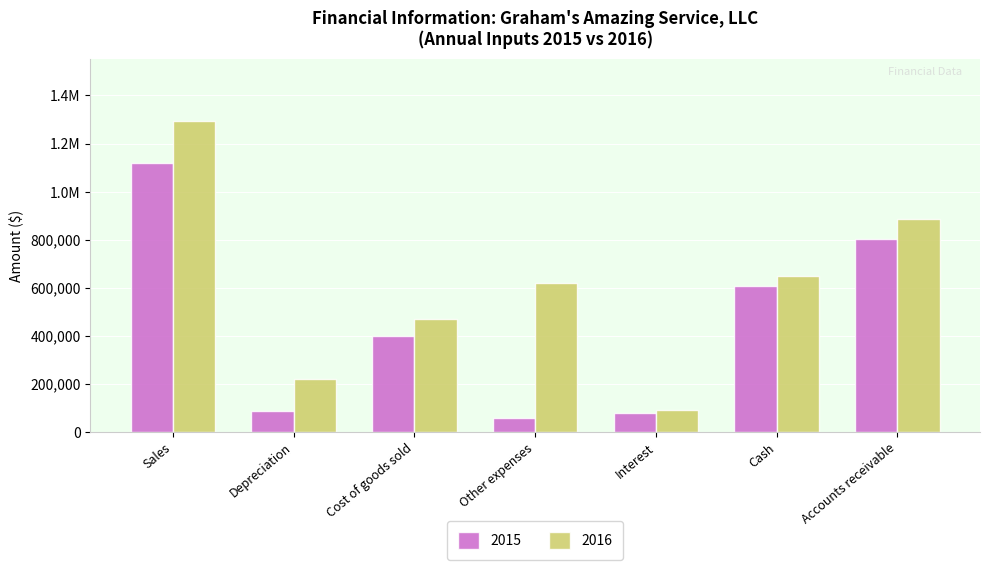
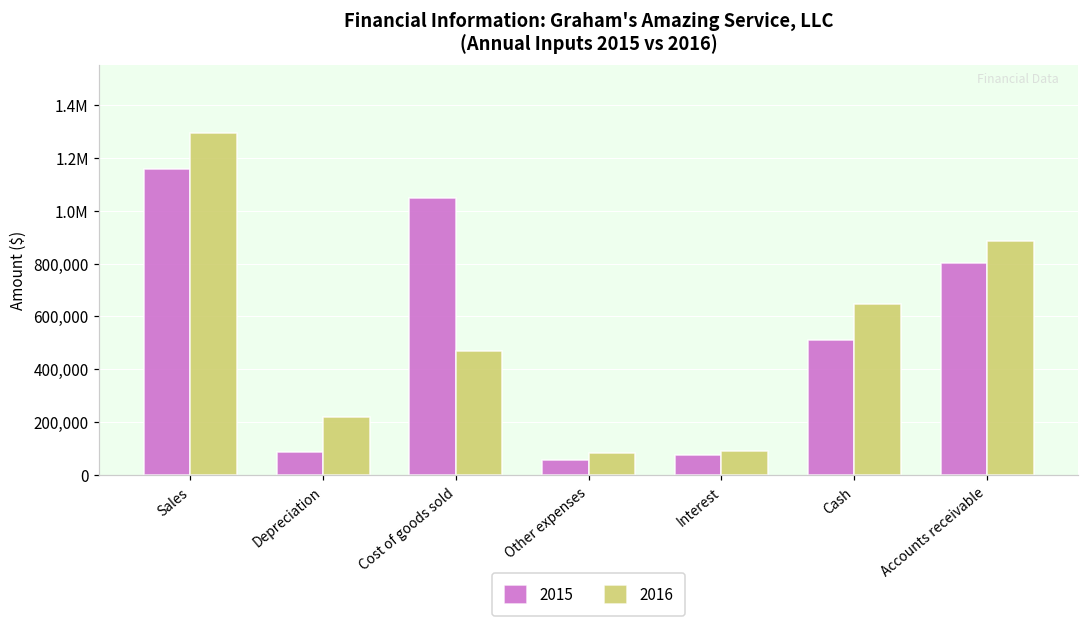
  {
    "2015": {
-     "Sales": "1,120,000",
+     "Sales": "1,160,000",
      "Depreciation": "90,000",
-     "Cost of goods sold": "400,000",
+     "Cost of goods sold": "1,050,000",
      "Other expenses": "60,000",
      "Interest": "80,000",
-     "Cash": "610,000",
+     "Cash": "510,000",
      "Accounts receivable": "800,000"
    },
    "2016": {
      "Sales": "1,290,000",
      "Depreciation": "220,000",
      "Cost of goods sold": "470,000",
-     "Other expenses": "620,000",
+     "Other expenses": "80,000",
      "Interest": "90,000",
      "Cash": "650,000",
      "Accounts receivable": "880,000"
    }
  }
